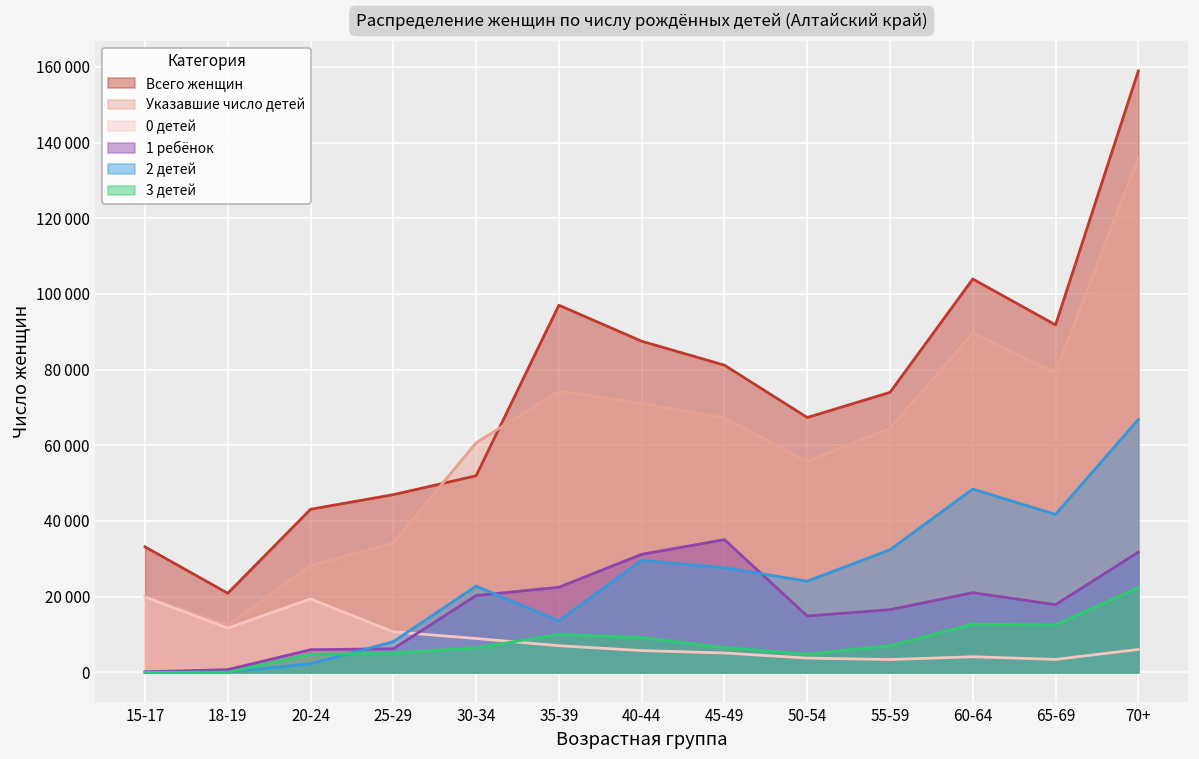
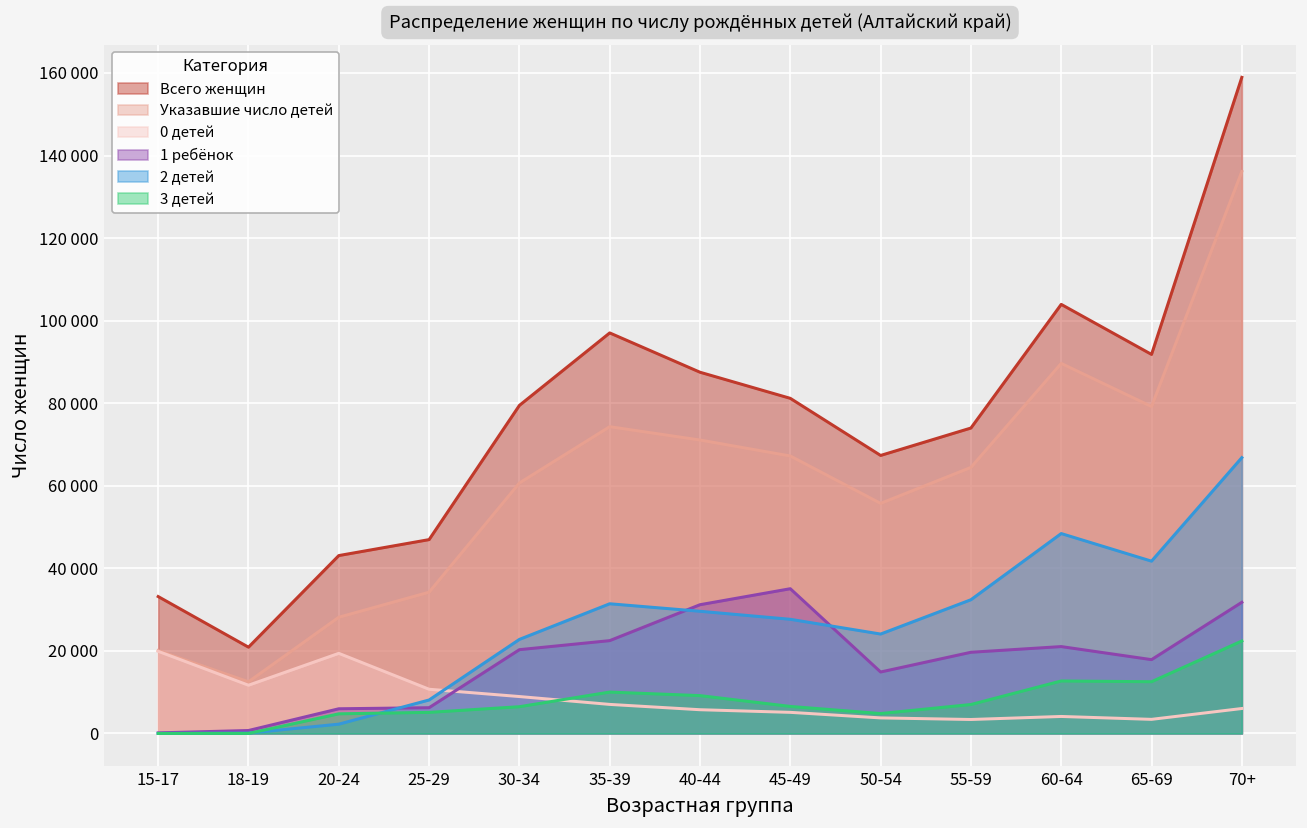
  {
    "Всего женщин": {
      "15-17": 33000,
      "18-19": 21000,
      "20-24": 43000,
      "25-29": 47000,
-     "30-34": 52000,
+     "30-34": 79000,
      "35-39": 97000,
      "40-44": 88000,
      "45-49": 81000,
      "50-54": 67000,
      "55-59": 74000,
      "60-64": 104000,
      "65-69": 92000,
      "70+": 159000
    },
    "1 ребёнок": {
      "20-24": 6000,
      "25-29": 6000,
      "30-34": 20000,
      "35-39": 22000,
      "40-44": 31000,
      "45-49": 35000,
      "50-54": 15000,
-     "55-59": 17000,
+     "55-59": 20000,
      "60-64": 21000,
      "65-69": 18000,
      "70+": 32000
    },
    "2 детей": {
      "20-24": 2000,
      "25-29": 8000,
      "30-34": 23000,
-     "35-39": 14000,
+     "35-39": 31000,
      "40-44": 30000,
      "45-49": 28000,
      "50-54": 24000,
      "55-59": 32000,
      "60-64": 48000,
      "65-69": 42000,
      "70+": 67000
    },
    "3 детей": {
      "20-24": 5000,
      "25-29": 5000,
      "30-34": 6000,
      "35-39": 10000,
      "40-44": 9000,
      "45-49": 7000,
      "50-54": 5000,
      "55-59": 7000,
      "60-64": 13000,
      "65-69": 13000,
      "70+": 22000
    }
  }
